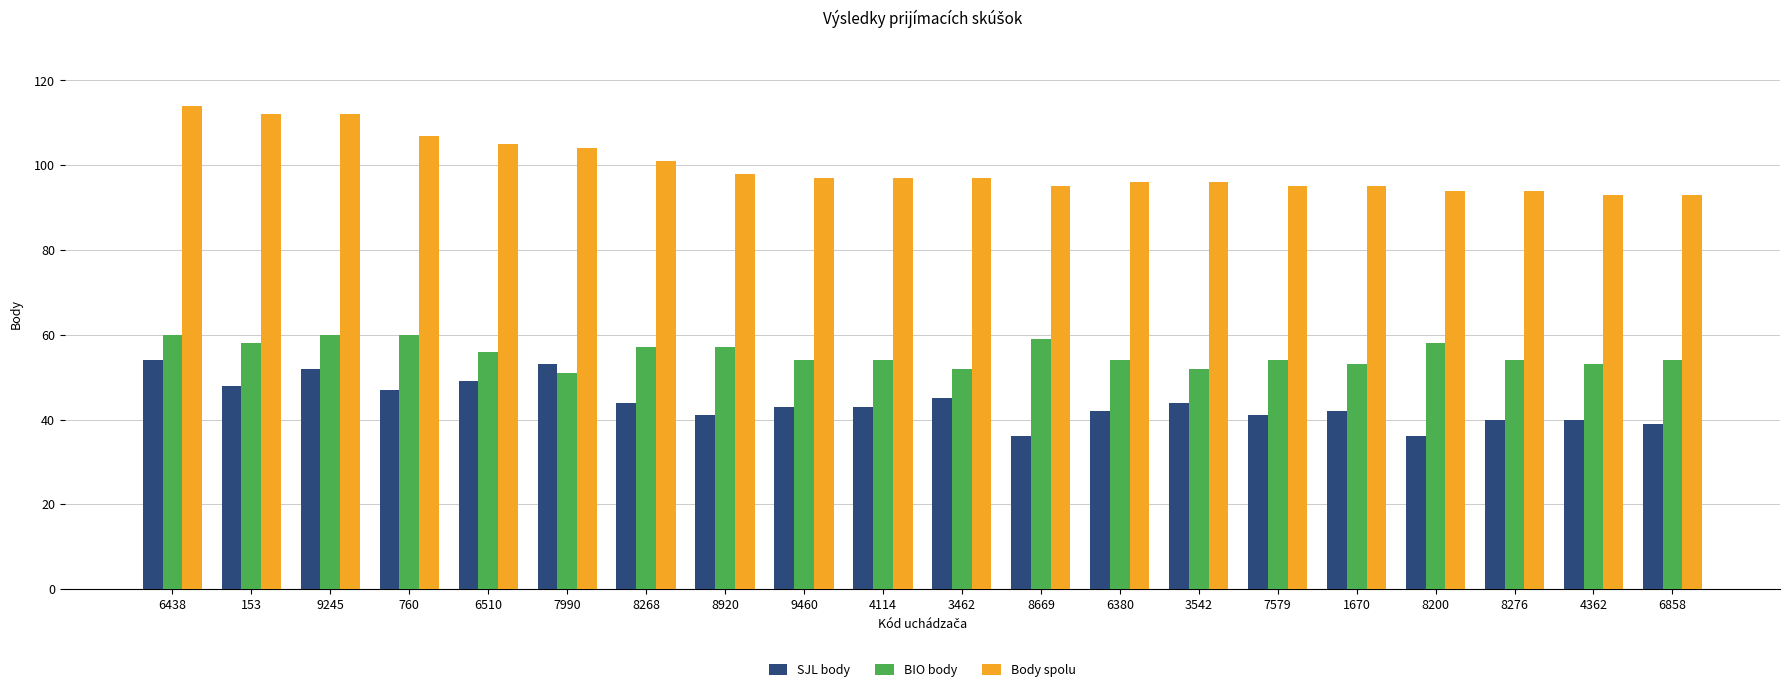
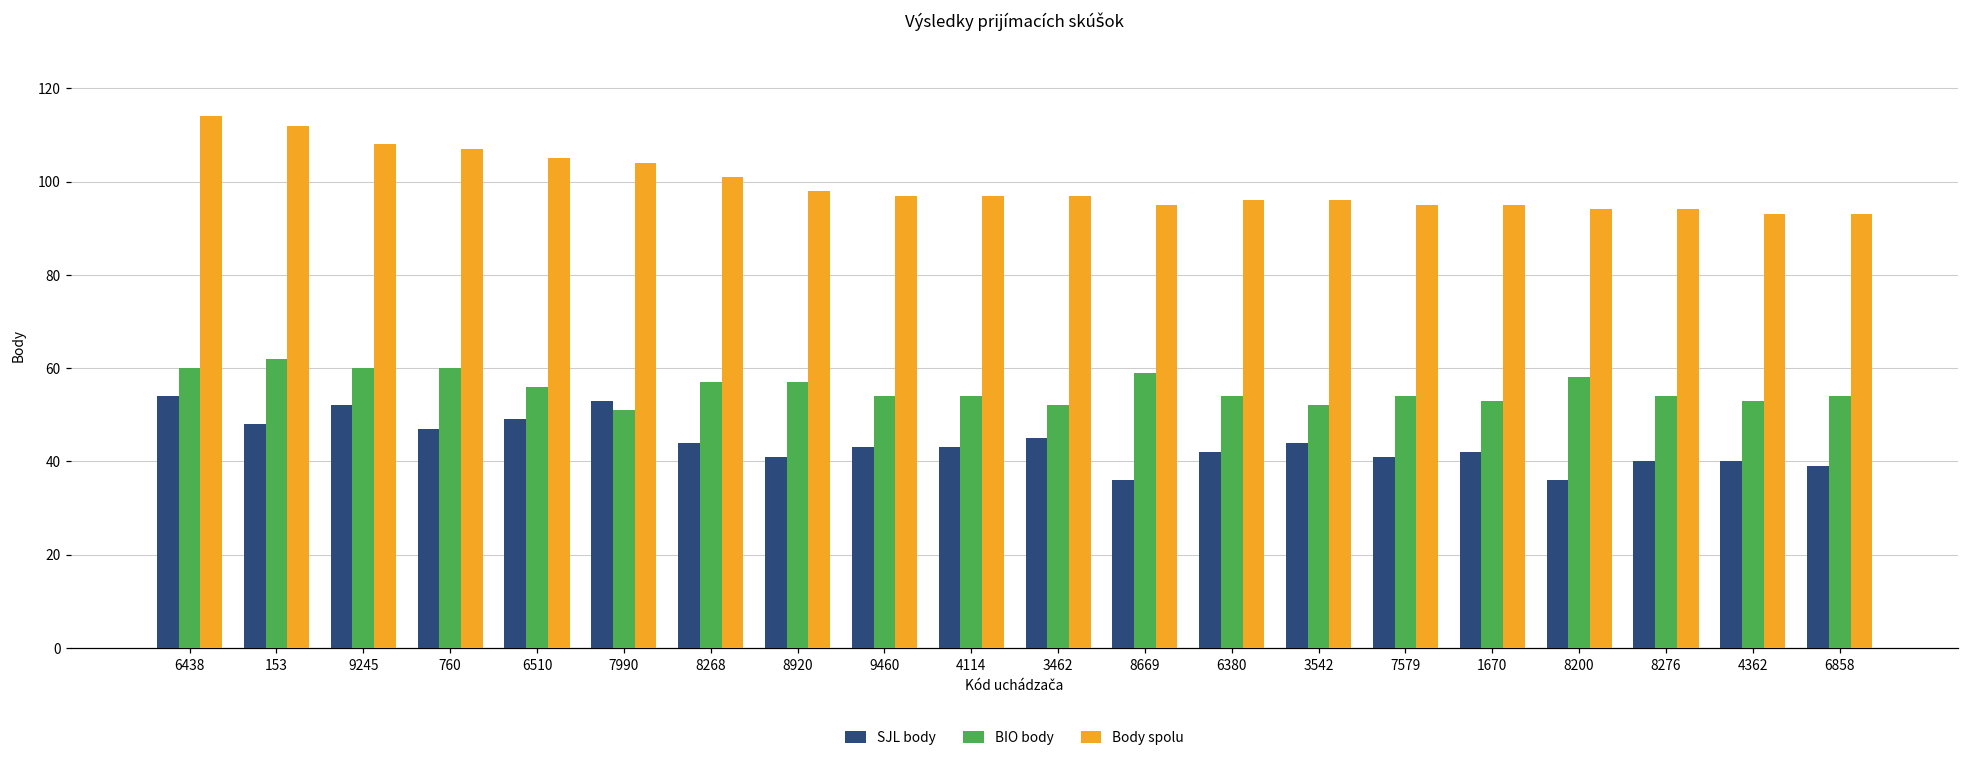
  {
    "SJL body": {
      "6438": 54,
      "153": 48,
      "9245": 52,
      "760": 47,
      "6510": 49,
      "7990": 53,
      "8268": 44,
      "8920": 41,
      "9460": 43,
      "4114": 43,
      "3462": 45,
      "8669": 36,
      "6380": 42,
      "3542": 44,
      "7579": 41,
      "1670": 42,
      "8200": 36,
      "8276": 40,
      "4362": 40,
      "6858": 39
    },
    "BIO body": {
      "6438": 60,
-     "153": 58,
+     "153": 62,
      "9245": 60,
      "760": 60,
      "6510": 56,
      "7990": 51,
      "8268": 57,
      "8920": 57,
      "9460": 54,
      "4114": 54,
      "3462": 52,
      "8669": 59,
      "6380": 54,
      "3542": 52,
      "7579": 54,
      "1670": 53,
      "8200": 58,
      "8276": 54,
      "4362": 53,
      "6858": 54
    },
    "Body spolu": {
      "6438": 114,
      "153": 112,
-     "9245": 112,
+     "9245": 108,
      "760": 107,
      "6510": 105,
      "7990": 104,
      "8268": 101,
      "8920": 98,
      "9460": 97,
      "4114": 97,
      "3462": 97,
      "8669": 95,
      "6380": 96,
      "3542": 96,
      "7579": 95,
      "1670": 95,
      "8200": 94,
      "8276": 94,
      "4362": 93,
      "6858": 93
    }
  }
